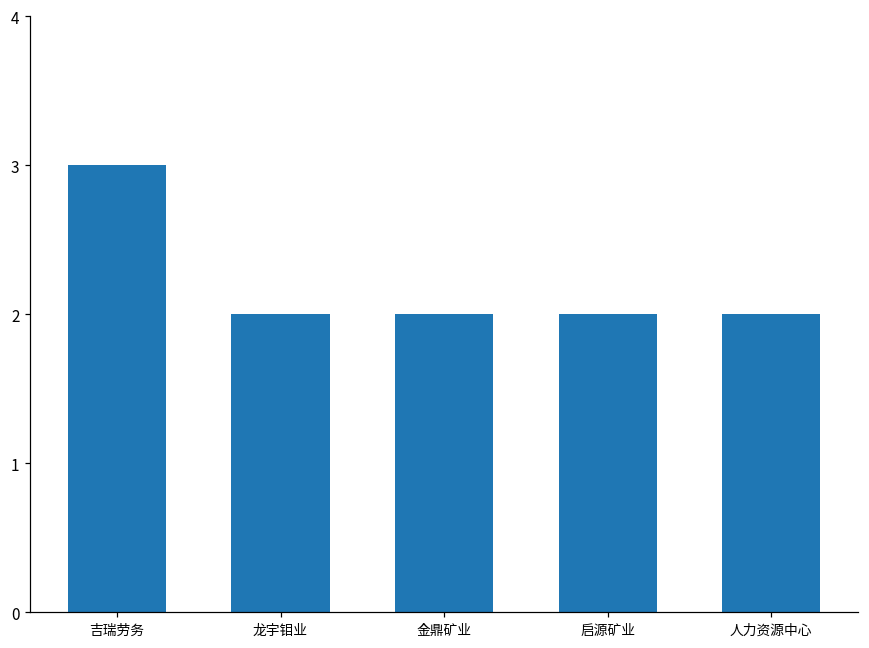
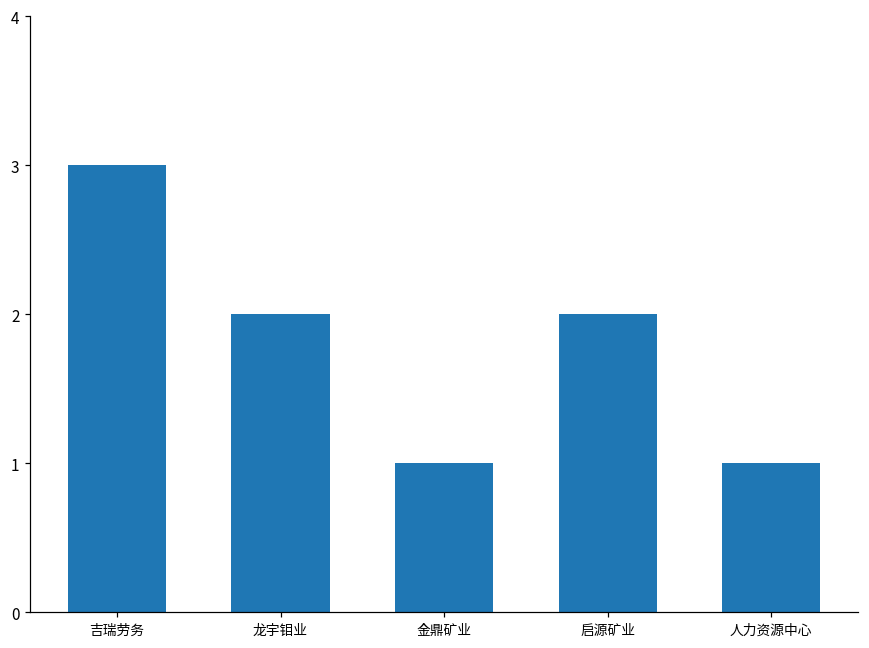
  {
    "吉瑞劳务": 3,
    "龙宇钼业": 2,
-   "金鼎矿业": 2,
+   "金鼎矿业": 1,
    "启源矿业": 2,
-   "人力资源中心": 2
+   "人力资源中心": 1
  }
